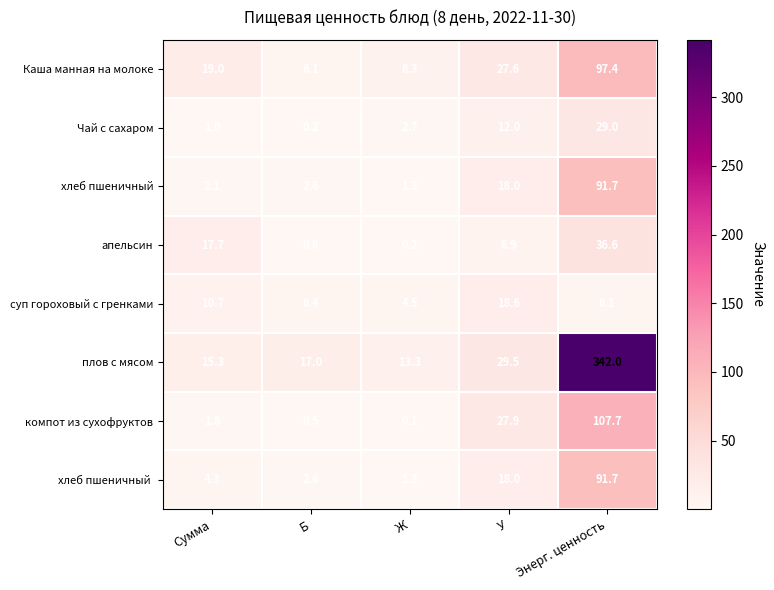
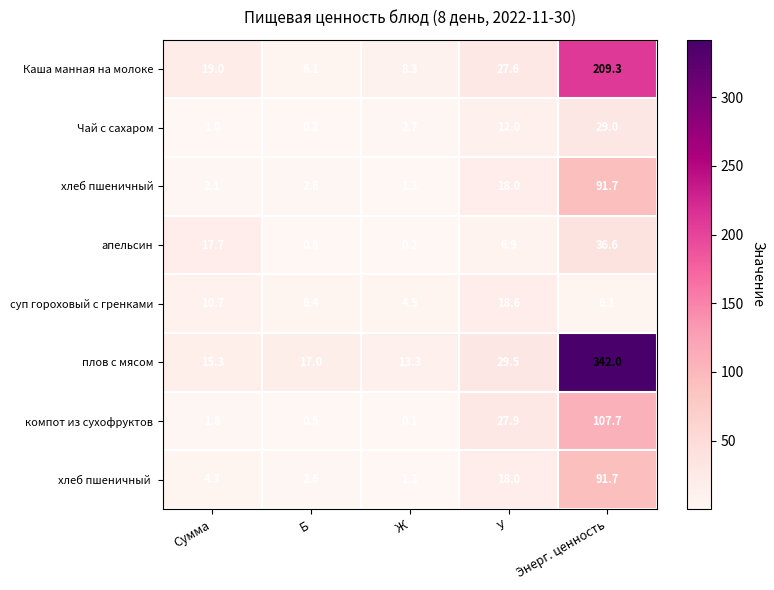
  {
    "Каша манная на молоке": {
-     "Энерг. ценность": 97.4
+     "Энерг. ценность": 209.3
    },
    "плов с мясом": {
      "Энерг. ценность": 342.0
    },
    "компот из сухофруктов": {
      "Энерг. ценность": 107.7
    }
  }
